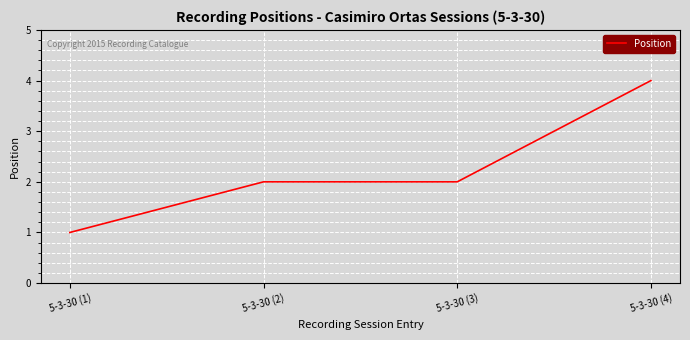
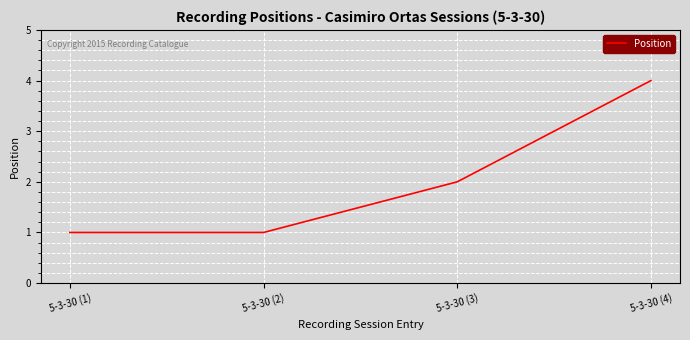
  {
    "5-3-30 (1)": 1,
-   "5-3-30 (2)": 2,
+   "5-3-30 (2)": 1,
    "5-3-30 (3)": 2,
    "5-3-30 (4)": 4
  }
